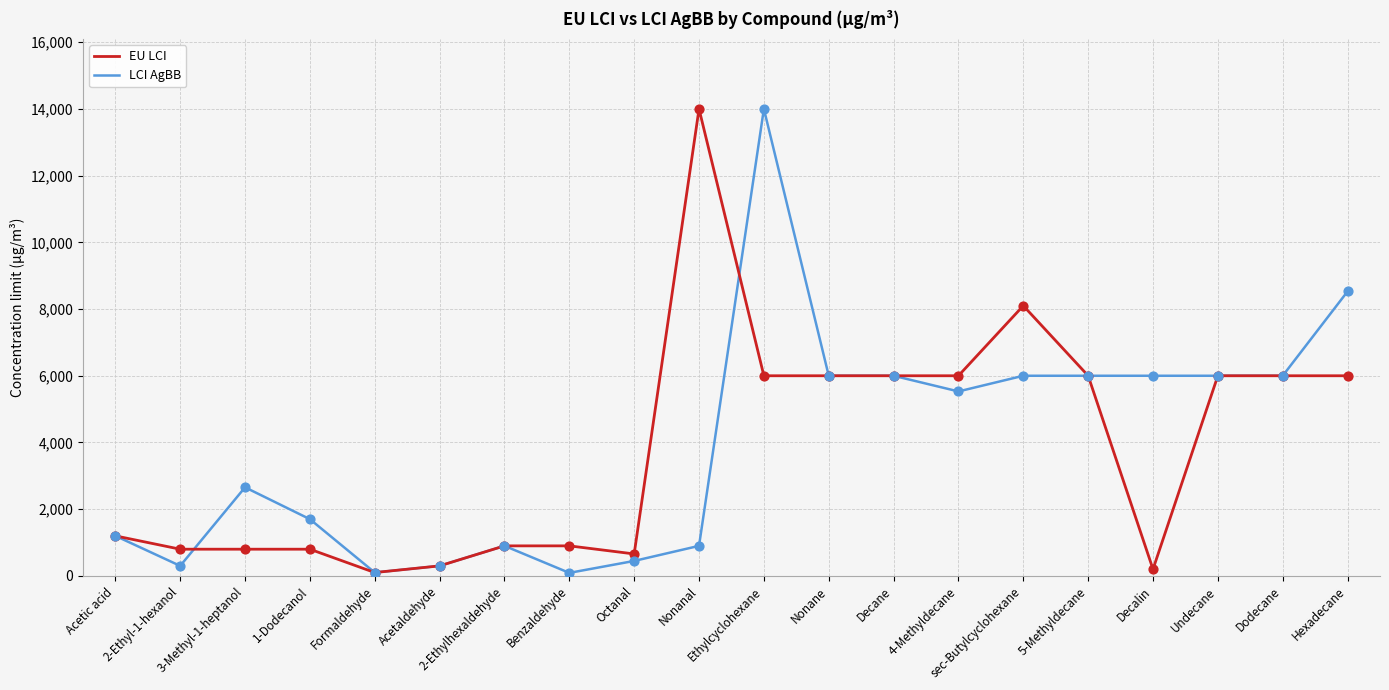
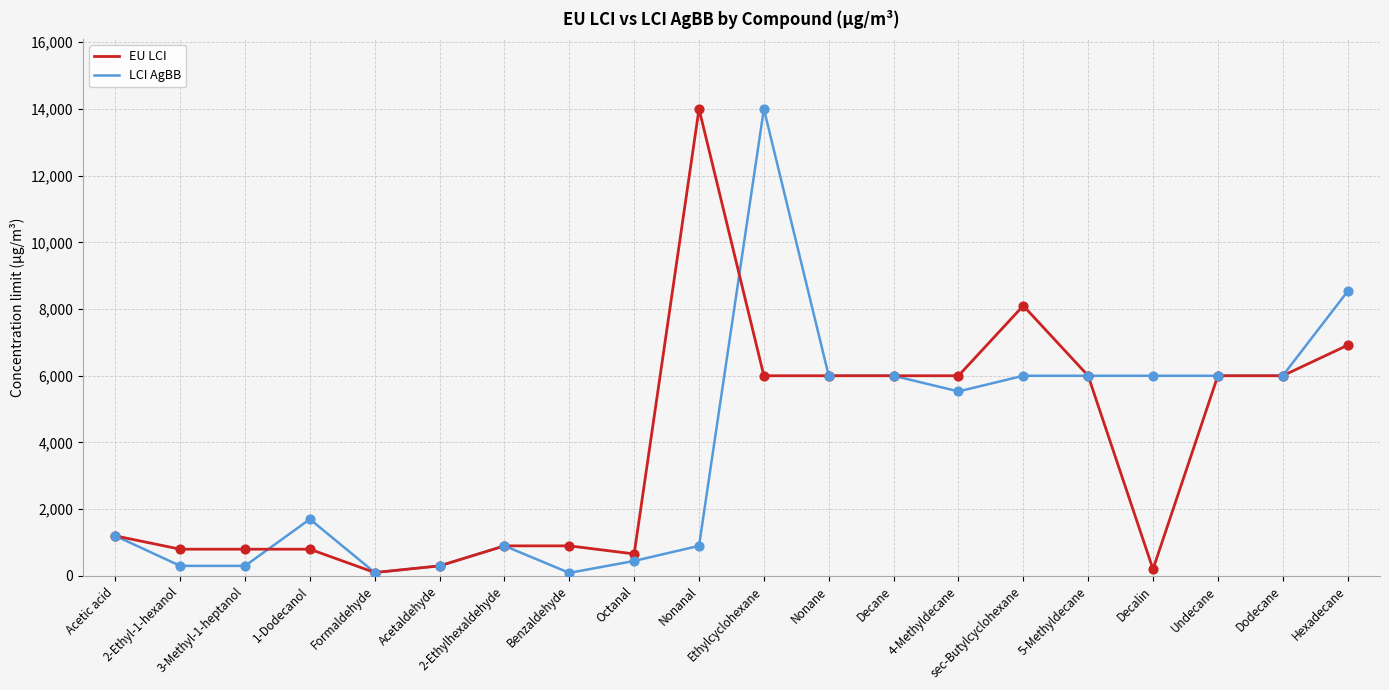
  {
    "LCI AgBB": {
      "2-Ethyl-1-hexanol": "300",
-     "3-Methyl-1-heptanol": "2,700",
+     "3-Methyl-1-heptanol": "300",
      "1-Dodecanol": "1,700",
      "Benzaldehyde": "100",
      "Octanal": "400",
      "Nonanal": "900",
      "Ethylcyclohexane": "14,000",
      "4-Methyldecane": "5,500",
      "sec-Butylcyclohexane": "6,000",
      "Decalin": "6,000",
      "Hexadecane": "8,500"
    },
    "EU LCI": {
      "2-Ethyl-1-hexanol": "800",
      "3-Methyl-1-heptanol": "800",
      "1-Dodecanol": "800",
      "Benzaldehyde": "900",
      "Octanal": "700",
      "Nonanal": "14,000",
      "Ethylcyclohexane": "6,000",
      "4-Methyldecane": "6,000",
      "sec-Butylcyclohexane": "8,100",
      "Decalin": "200",
-     "Hexadecane": "6,000"
+     "Hexadecane": "6,900"
    }
  }
